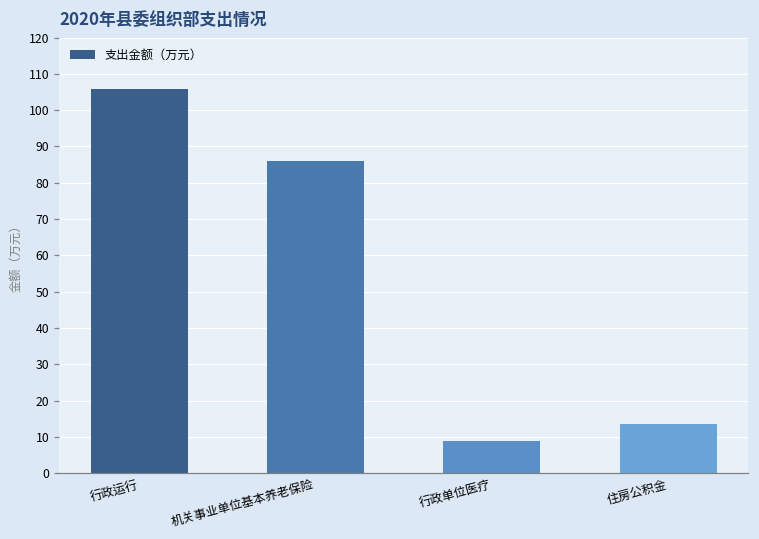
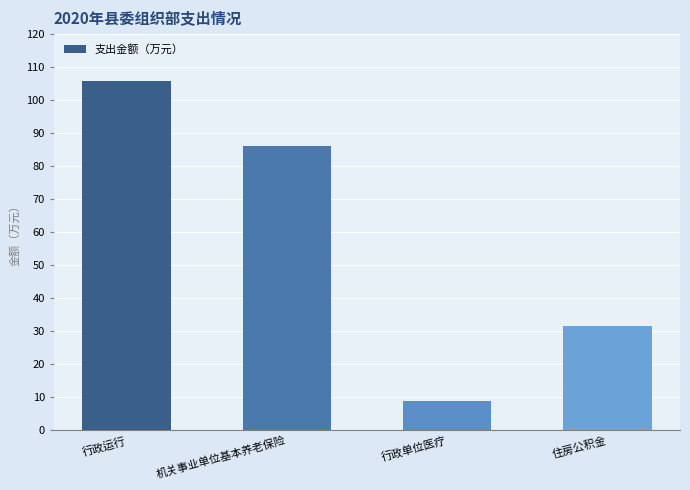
  {
    "行政运行": 106,
    "机关事业单位基本养老保险": 86,
    "行政单位医疗": 9,
-   "住房公积金": 14
+   "住房公积金": 32
  }
